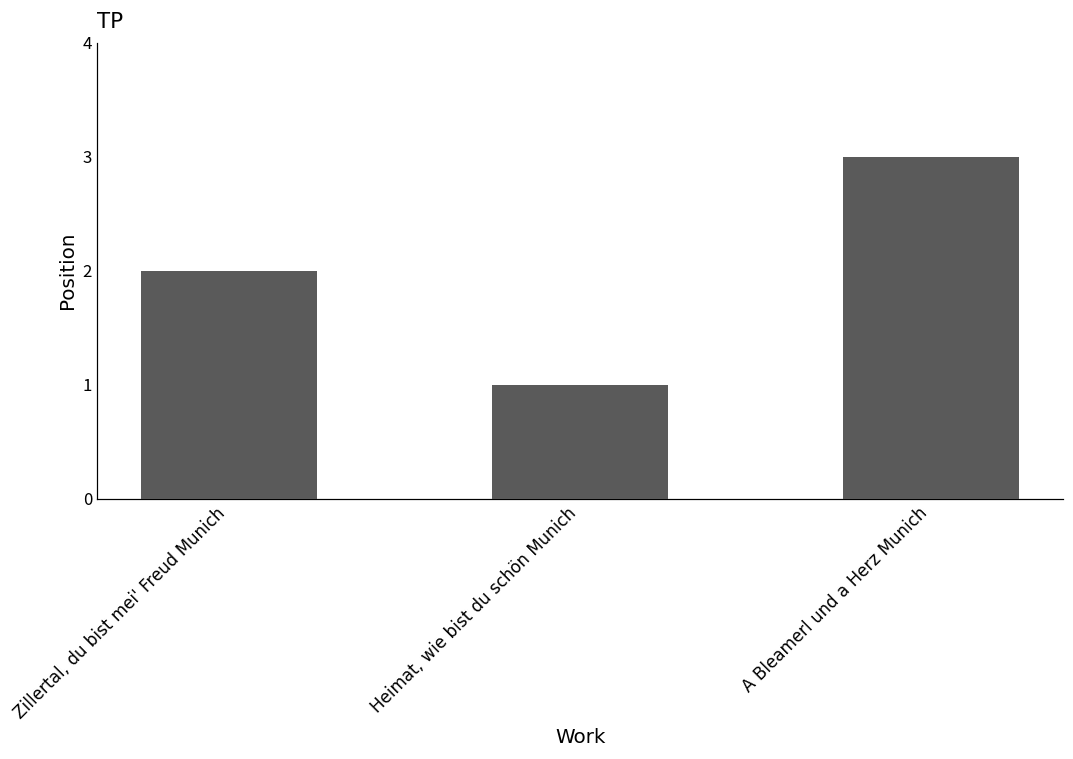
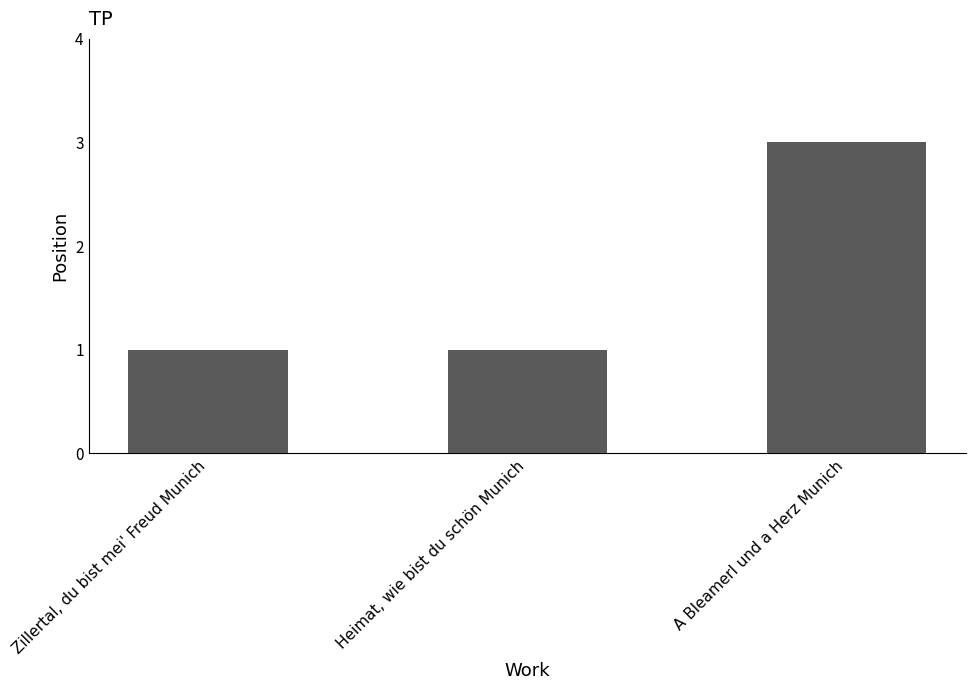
  {
-   "Zillertal, du bist mei' Freud Munich": 2,
+   "Zillertal, du bist mei' Freud Munich": 1,
    "Heimat, wie bist du schön Munich": 1,
    "A Bleamerl und a Herz Munich": 3
  }
